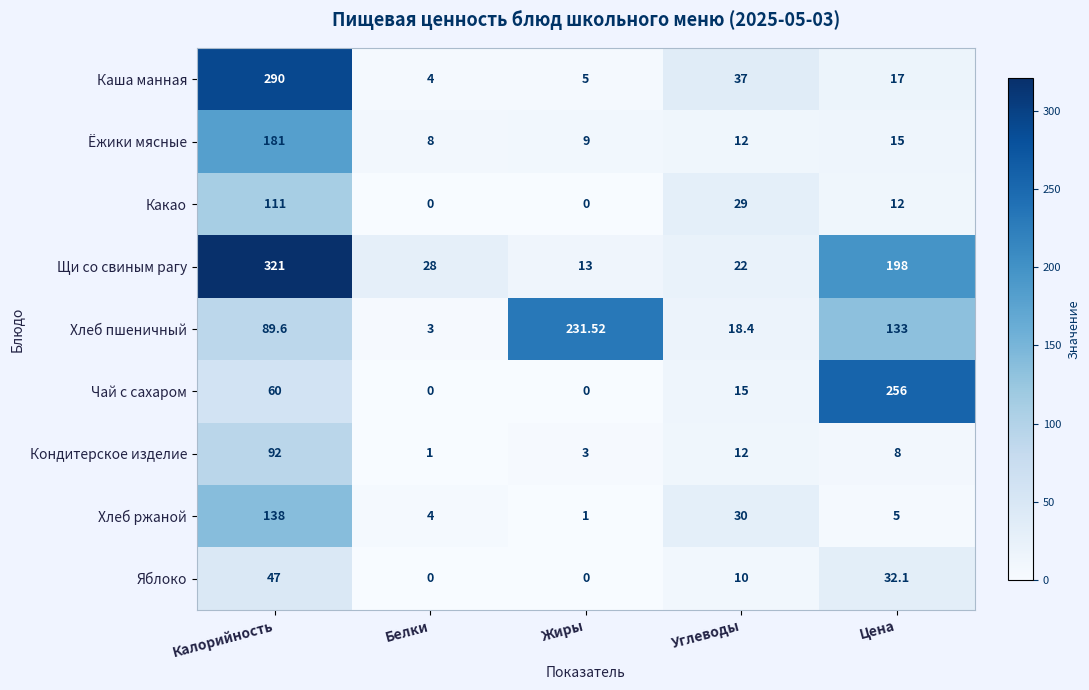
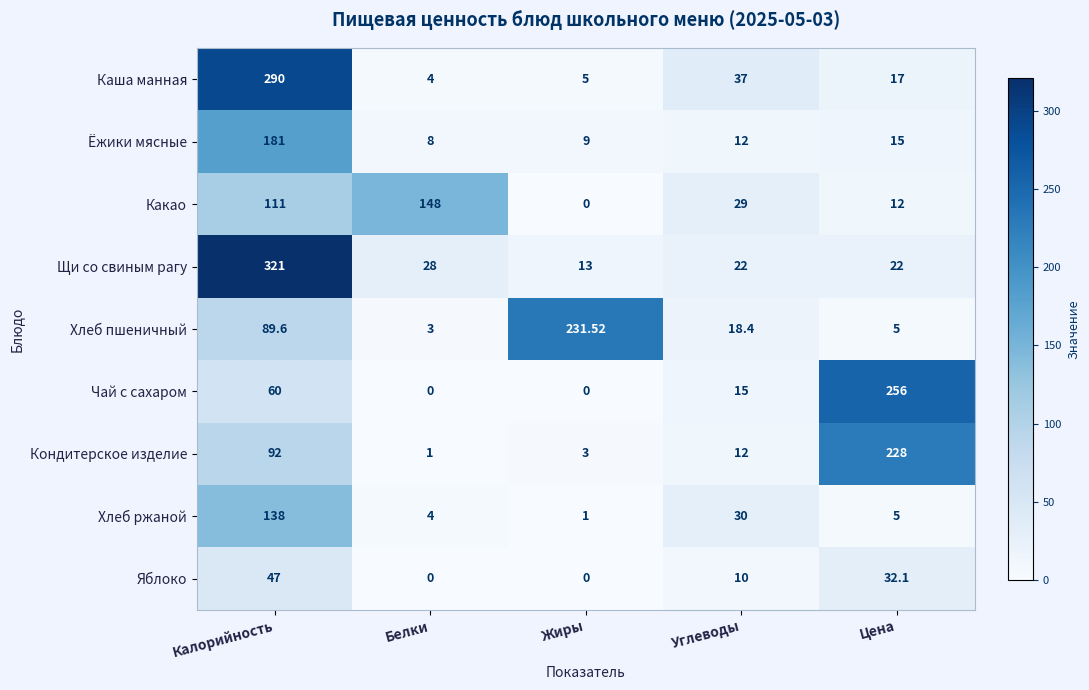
  {
    "Каша манная": {
      "Калорийность": 290,
      "Белки": 4,
      "Жиры": 5,
      "Углеводы": 37,
      "Цена": 17
    },
    "Ёжики мясные": {
      "Калорийность": 181,
      "Белки": 8,
      "Жиры": 9,
      "Углеводы": 12,
      "Цена": 15
    },
    "Какао": {
      "Калорийность": 111,
-     "Белки": 0,
+     "Белки": 148,
      "Жиры": 0,
      "Углеводы": 29,
      "Цена": 12
    },
    "Щи со свиным рагу": {
      "Калорийность": 321,
      "Белки": 28,
      "Жиры": 13,
      "Углеводы": 22,
-     "Цена": 198
+     "Цена": 22
    },
    "Хлеб пшеничный": {
      "Калорийность": 89.6,
      "Белки": 3,
      "Жиры": 231.52,
      "Углеводы": 18.4,
-     "Цена": 133
+     "Цена": 5
    },
    "Чай с сахаром": {
      "Калорийность": 60,
      "Белки": 0,
      "Жиры": 0,
      "Углеводы": 15,
      "Цена": 256
    },
    "Кондитерское изделие": {
      "Калорийность": 92,
      "Белки": 1,
      "Жиры": 3,
      "Углеводы": 12,
-     "Цена": 8
+     "Цена": 228
    },
    "Хлеб ржаной": {
      "Калорийность": 138,
      "Белки": 4,
      "Жиры": 1,
      "Углеводы": 30,
      "Цена": 5
    },
    "Яблоко": {
      "Калорийность": 47,
      "Белки": 0,
      "Жиры": 0,
      "Углеводы": 10,
      "Цена": 32.1
    }
  }
